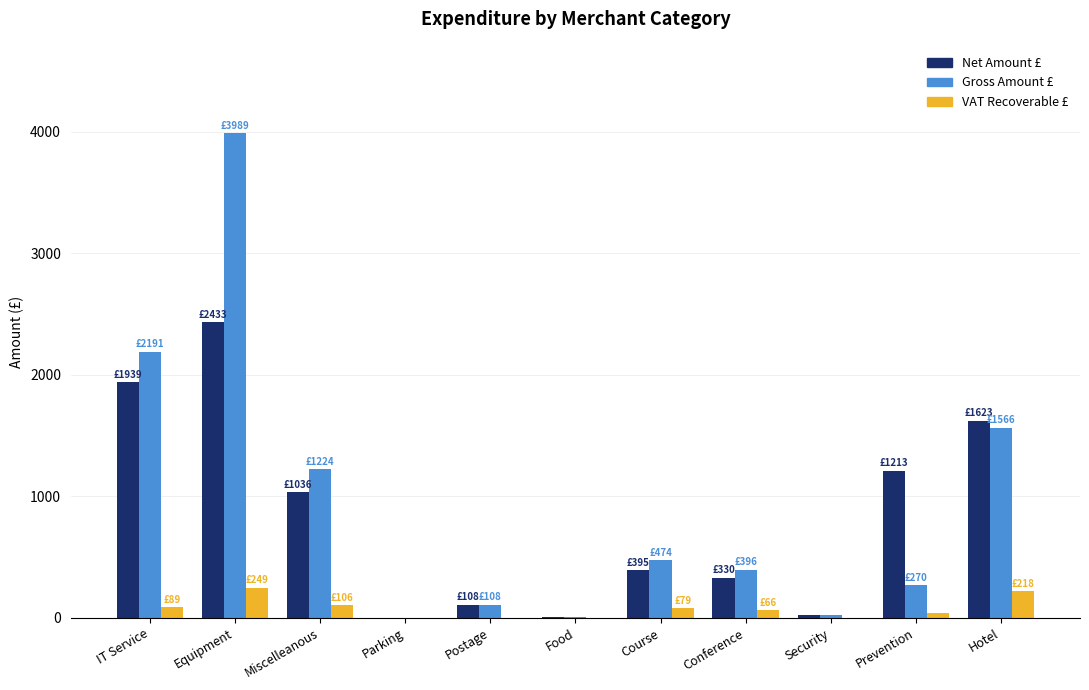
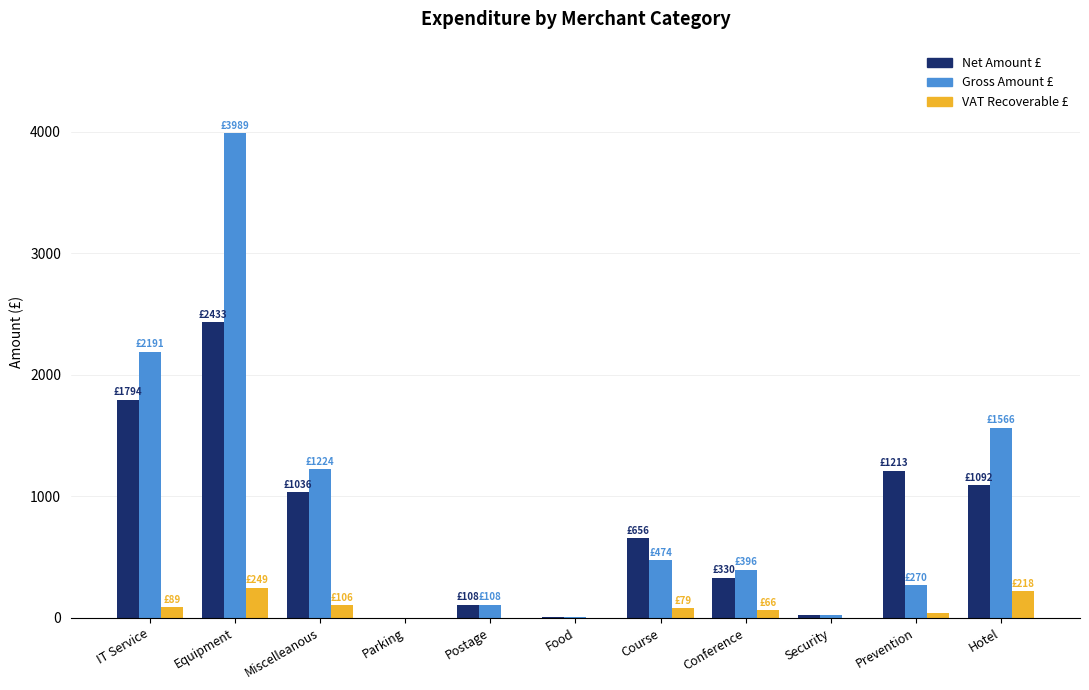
  {
    "Net Amount £": {
-     "IT Service": "£1939",
+     "IT Service": "£1794",
      "Equipment": "£2433",
      "Miscelleanous": "£1036",
      "Postage": "£108",
-     "Course": "£395",
+     "Course": "£656",
      "Conference": "£330",
      "Prevention": "£1213",
-     "Hotel": "£1623"
+     "Hotel": "£1092"
    },
    "Gross Amount £": {
      "IT Service": "£2191",
      "Equipment": "£3989",
      "Miscelleanous": "£1224",
      "Postage": "£108",
      "Course": "£474",
      "Conference": "£396",
      "Prevention": "£270",
      "Hotel": "£1566"
    },
    "VAT Recoverable £": {
      "IT Service": "£89",
      "Equipment": "£249",
      "Miscelleanous": "£106",
      "Course": "£79",
      "Conference": "£66",
      "Hotel": "£218"
    }
  }
